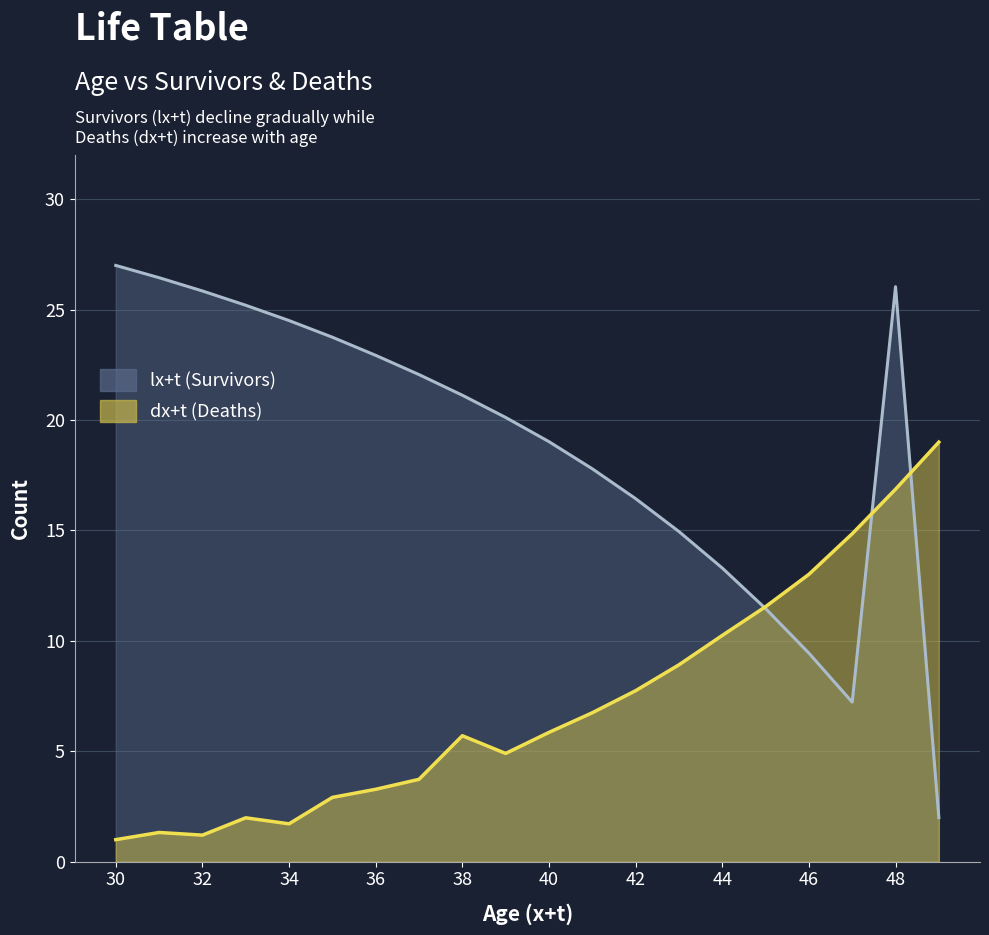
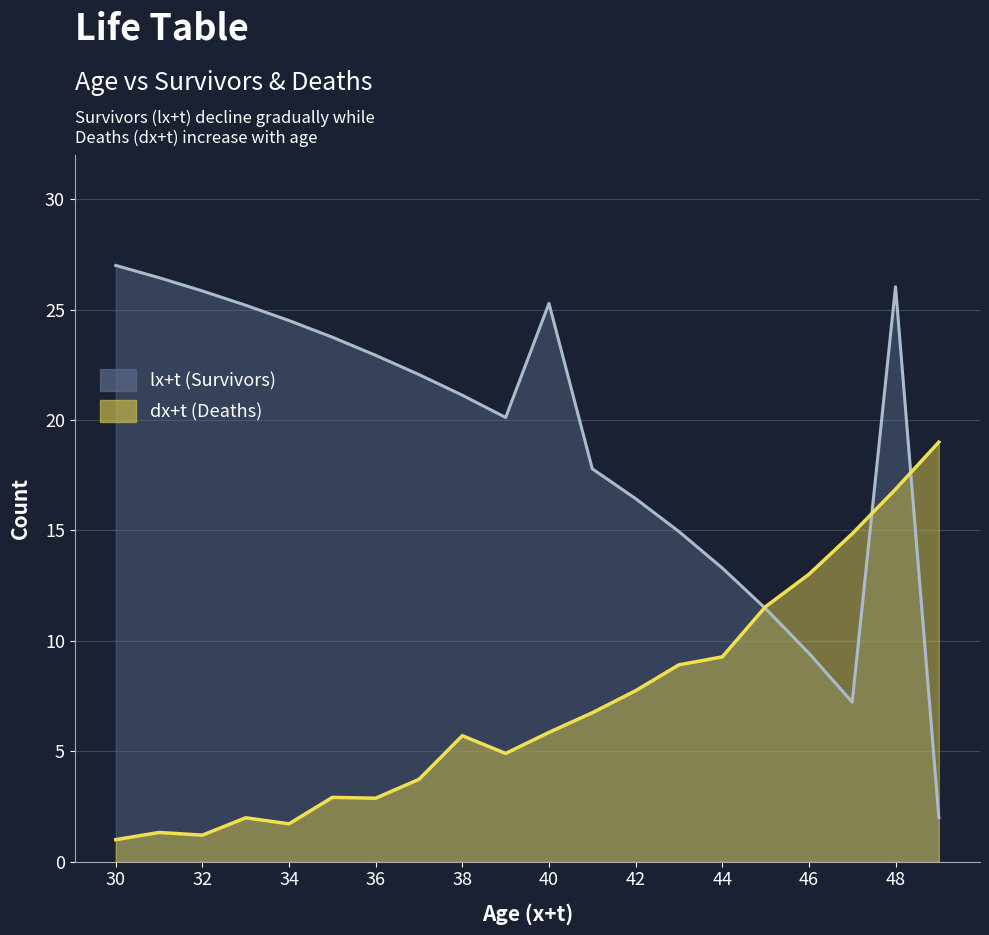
  {
    "lx+t (Survivors)": {
      "30": 27.0,
      "32": 25.8,
      "34": 24.5,
      "36": 22.9,
      "38": 21.1,
-     "40": 19.0,
+     "40": 25.3,
      "42": 16.4,
      "44": 13.3,
      "46": 9.4,
      "48": 26.0
    },
    "dx+t (Deaths)": {
      "30": 1.0,
      "32": 1.2,
      "34": 1.7,
-     "36": 3.3,
+     "36": 2.9,
      "38": 5.7,
      "40": 5.9,
      "42": 7.7,
-     "44": 10.2,
+     "44": 9.3,
      "46": 13.0,
      "48": 16.9
    }
  }
